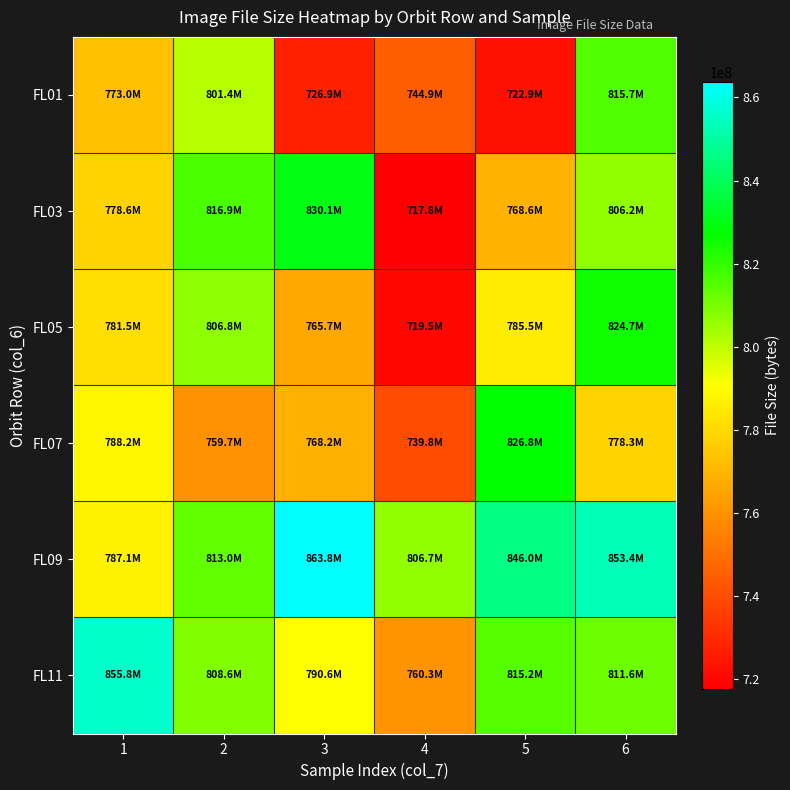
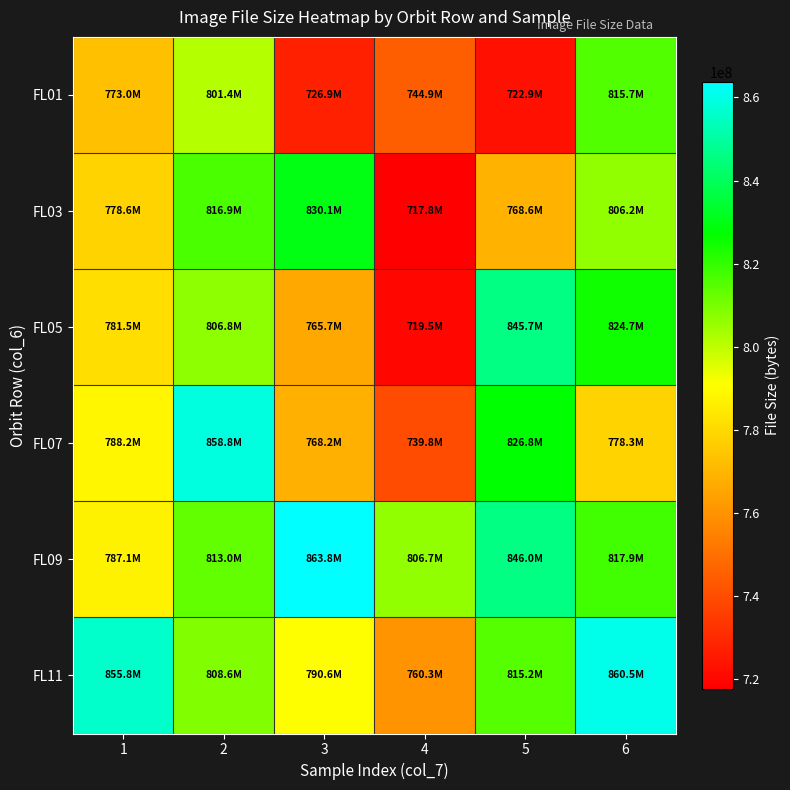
  {
    "FL01": {
      "1": "773.0M",
      "2": "801.4M",
      "3": "726.9M",
      "4": "744.9M",
      "5": "722.9M",
      "6": "815.7M"
    },
    "FL03": {
      "1": "778.6M",
      "2": "816.9M",
      "3": "830.1M",
      "4": "717.8M",
      "5": "768.6M",
      "6": "806.2M"
    },
    "FL05": {
      "1": "781.5M",
      "2": "806.8M",
      "3": "765.7M",
      "4": "719.5M",
-     "5": "785.5M",
+     "5": "845.7M",
      "6": "824.7M"
    },
    "FL07": {
      "1": "788.2M",
-     "2": "759.7M",
+     "2": "858.8M",
      "3": "768.2M",
      "4": "739.8M",
      "5": "826.8M",
      "6": "778.3M"
    },
    "FL09": {
      "1": "787.1M",
      "2": "813.0M",
      "3": "863.8M",
      "4": "806.7M",
      "5": "846.0M",
-     "6": "853.4M"
+     "6": "817.9M"
    },
    "FL11": {
      "1": "855.8M",
      "2": "808.6M",
      "3": "790.6M",
      "4": "760.3M",
      "5": "815.2M",
-     "6": "811.6M"
+     "6": "860.5M"
    }
  }
